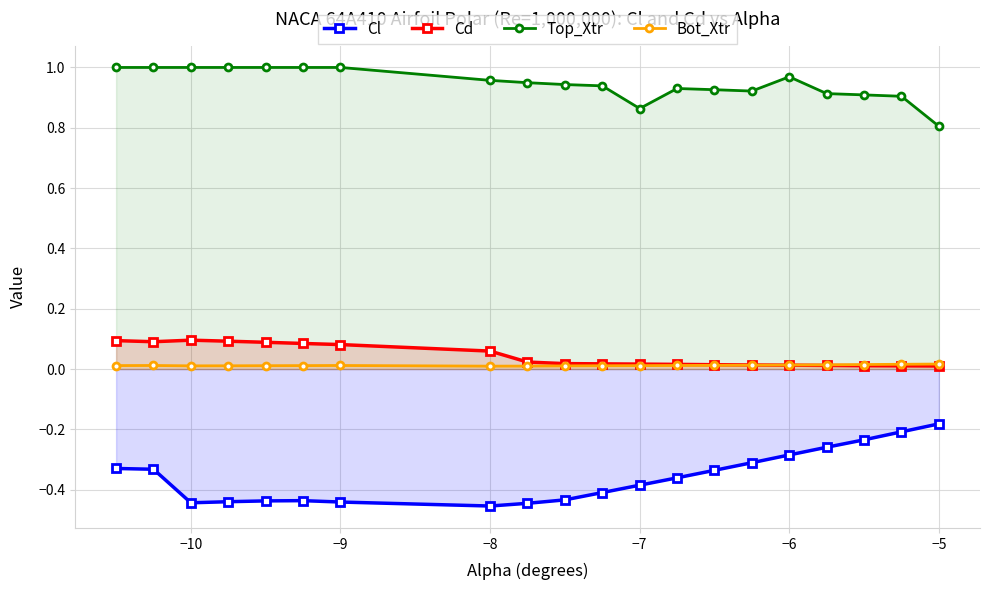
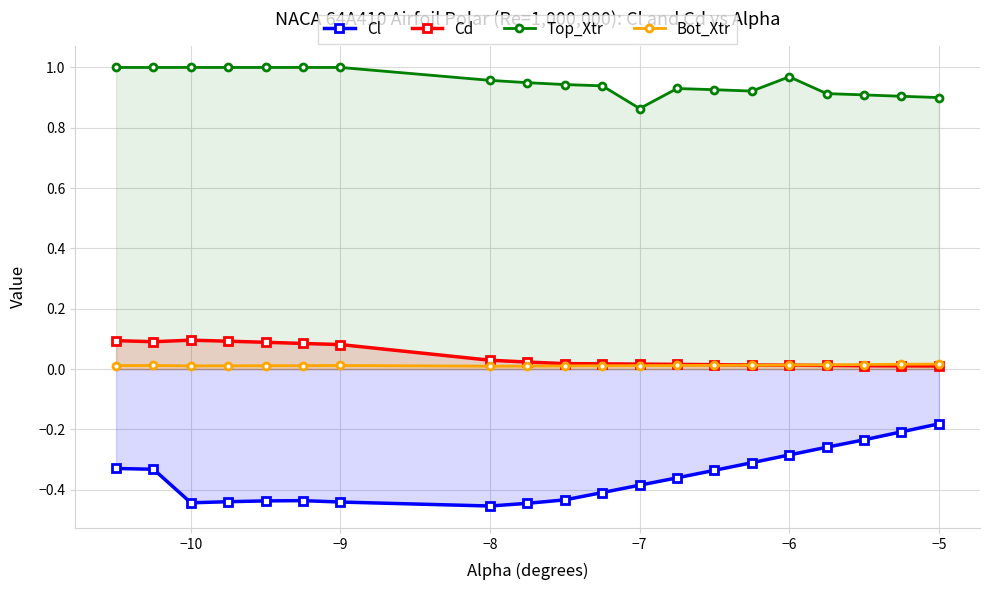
  {
    "Cd": {
      "−10": 0.10,
      "−9": 0.08,
-     "−8": 0.06
+     "−8": 0.03
    },
    "Top_Xtr": {
      "−10": 1.00,
      "−9": 1.00,
      "−8": 0.96,
      "−7": 0.86,
      "−6": 0.97,
-     "−5": 0.81
+     "−5": 0.90
    },
    "Bot_Xtr": {
      "−10": 0.01,
      "−9": 0.01,
      "−8": 0.01
    }
  }
